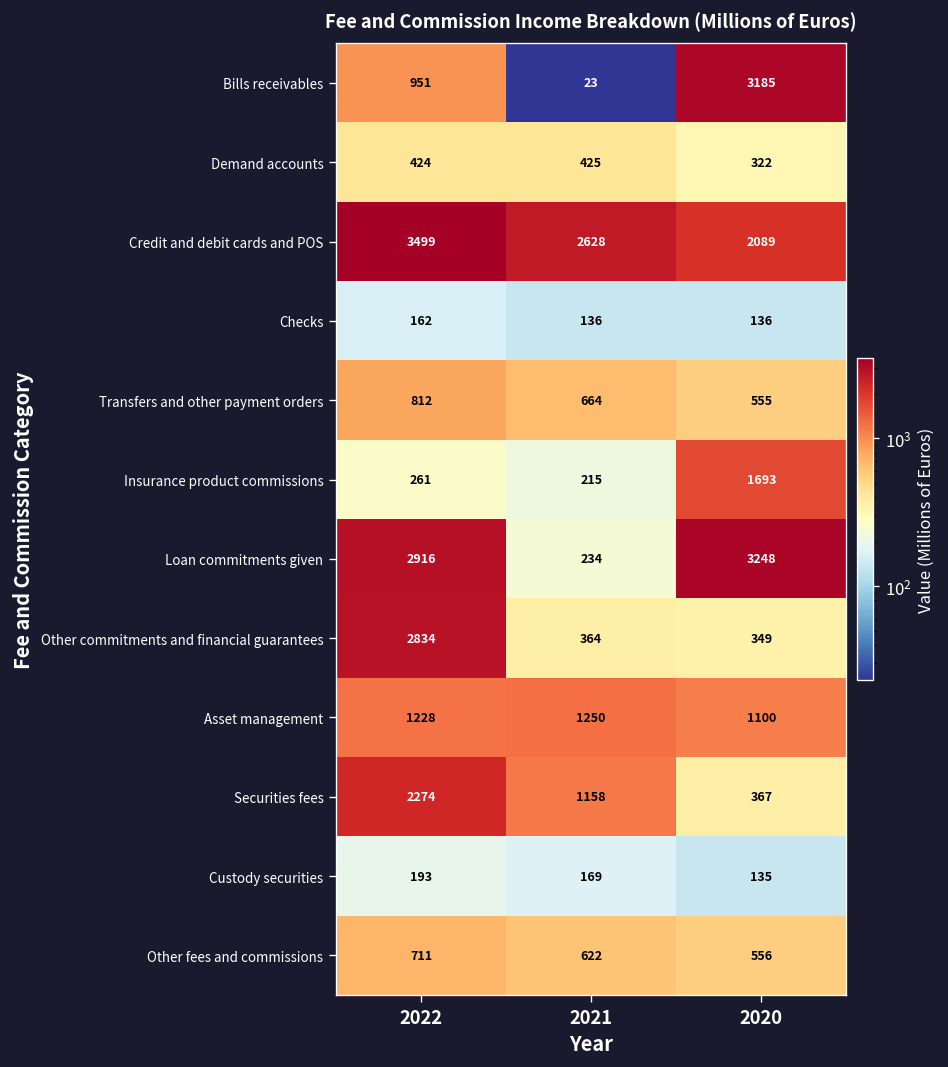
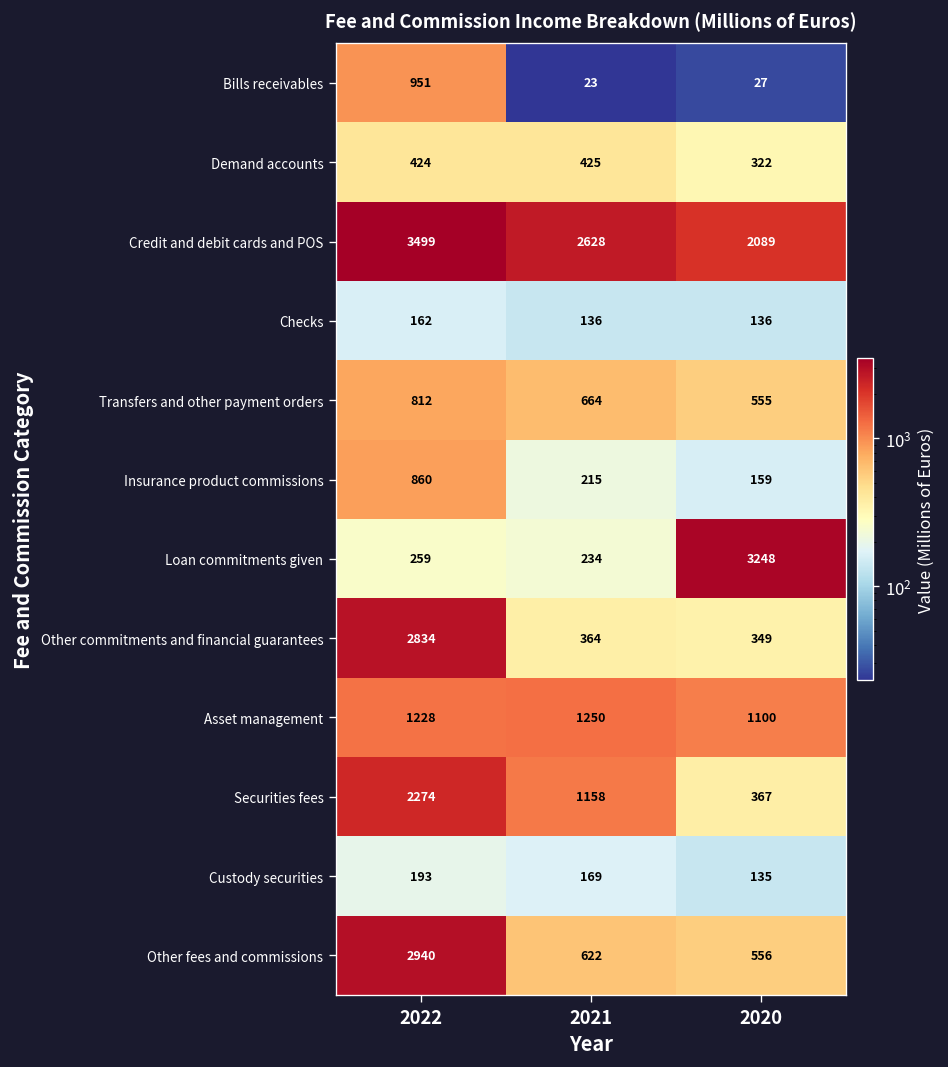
  {
    "Bills receivables": {
      "2022": 951,
      "2021": 23,
-     "2020": 3185
+     "2020": 27
    },
    "Demand accounts": {
      "2022": 424,
      "2021": 425,
      "2020": 322
    },
    "Credit and debit cards and POS": {
      "2022": 3499,
      "2021": 2628,
      "2020": 2089
    },
    "Checks": {
      "2022": 162,
      "2021": 136,
      "2020": 136
    },
    "Transfers and other payment orders": {
      "2022": 812,
      "2021": 664,
      "2020": 555
    },
    "Insurance product commissions": {
-     "2022": 261,
+     "2022": 860,
      "2021": 215,
-     "2020": 1693
+     "2020": 159
    },
    "Loan commitments given": {
-     "2022": 2916,
+     "2022": 259,
      "2021": 234,
      "2020": 3248
    },
    "Other commitments and financial guarantees": {
      "2022": 2834,
      "2021": 364,
      "2020": 349
    },
    "Asset management": {
      "2022": 1228,
      "2021": 1250,
      "2020": 1100
    },
    "Securities fees": {
      "2022": 2274,
      "2021": 1158,
      "2020": 367
    },
    "Custody securities": {
      "2022": 193,
      "2021": 169,
      "2020": 135
    },
    "Other fees and commissions": {
-     "2022": 711,
+     "2022": 2940,
      "2021": 622,
      "2020": 556
    }
  }
